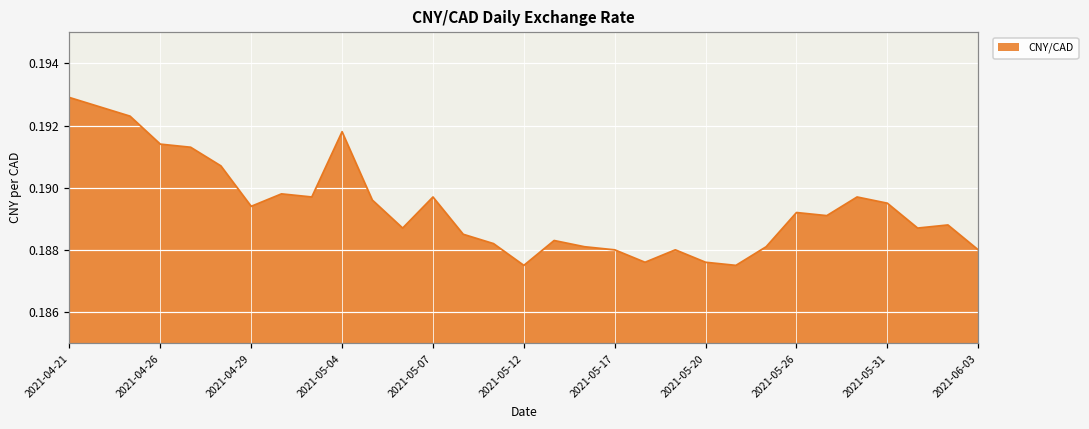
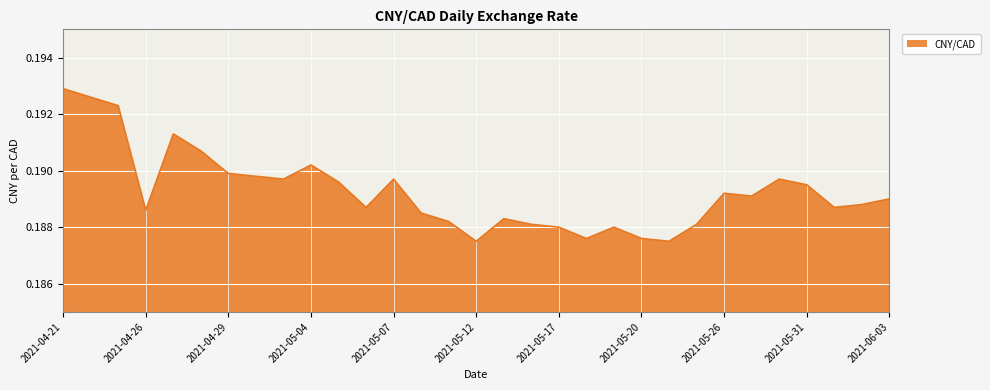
  {
    "2021-04-21": 0.1929,
-   "2021-04-26": 0.1914,
-   "2021-04-29": 0.1894,
-   "2021-05-04": 0.1918,
+   "2021-04-26": 0.1886,
+   "2021-04-29": 0.1899,
+   "2021-05-04": 0.1902,
    "2021-05-07": 0.1897,
    "2021-05-12": 0.1875,
    "2021-05-17": 0.1880,
    "2021-05-20": 0.1876,
    "2021-05-26": 0.1892,
    "2021-05-31": 0.1895,
-   "2021-06-03": 0.188
+   "2021-06-03": 0.189
  }
